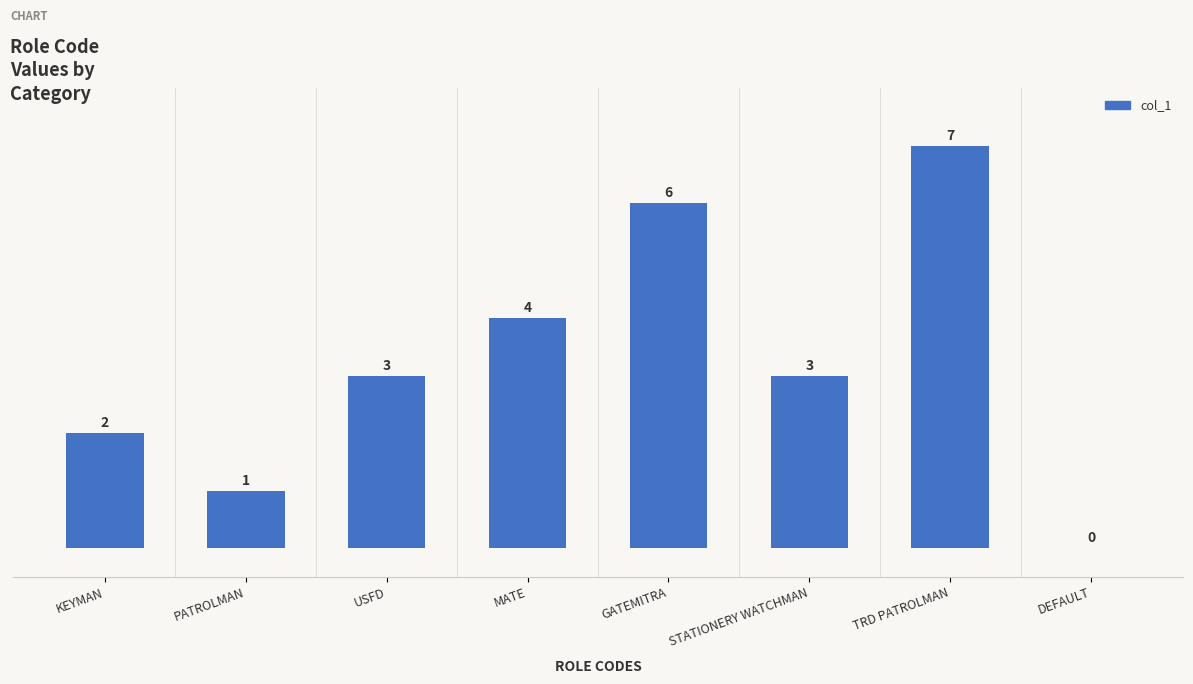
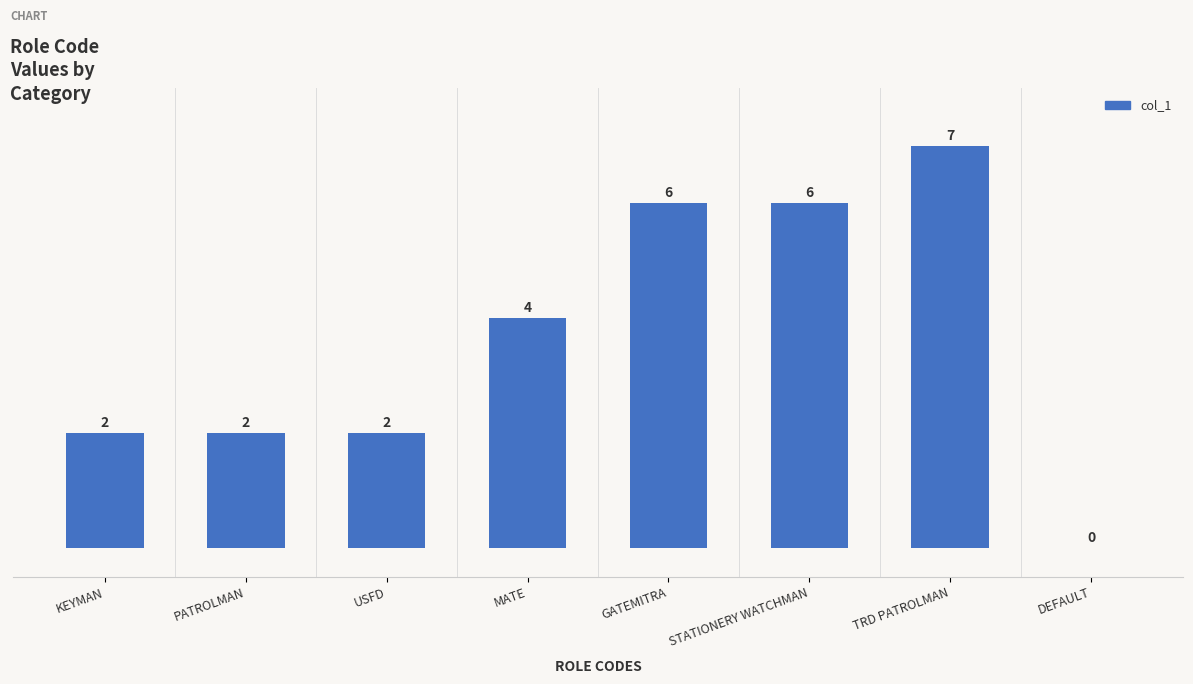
  {
    "KEYMAN": 2,
-   "PATROLMAN": 1,
-   "USFD": 3,
+   "PATROLMAN": 2,
+   "USFD": 2,
    "MATE": 4,
    "GATEMITRA": 6,
-   "STATIONERY WATCHMAN": 3,
+   "STATIONERY WATCHMAN": 6,
    "TRD PATROLMAN": 7,
    "DEFAULT": 0
  }
